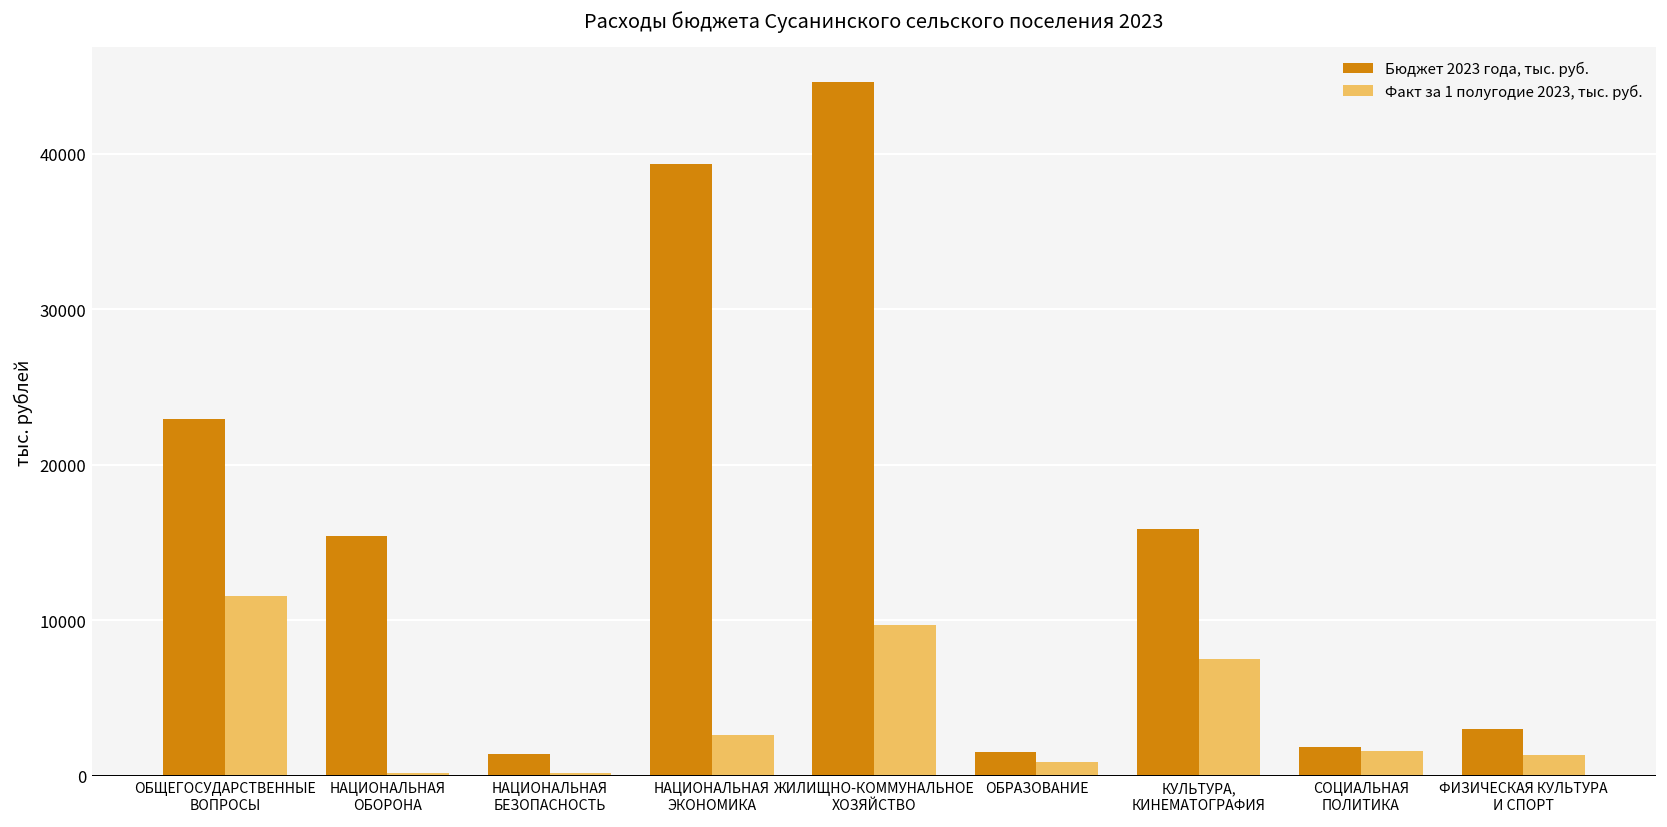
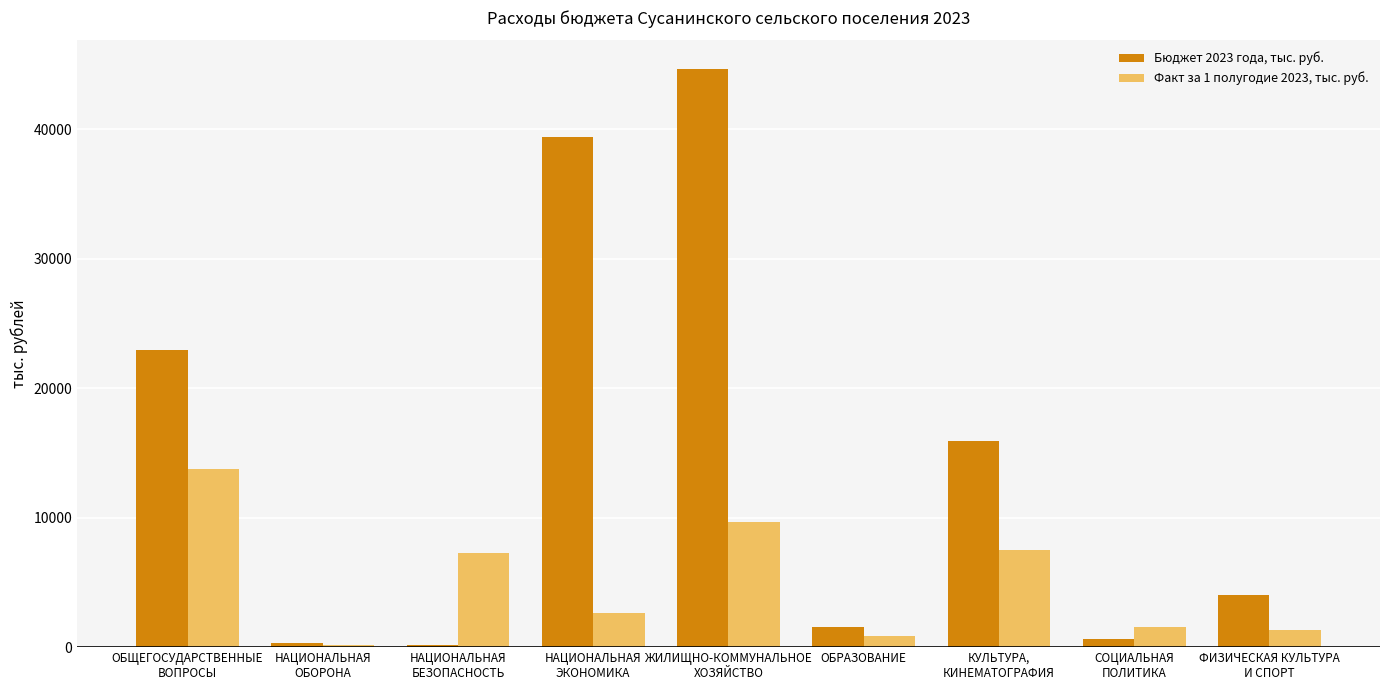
  {
    "Бюджет 2023 года, тыс. руб.": {
      "ОБЩЕГОСУДАРСТВЕННЫЕ ВОПРОСЫ": 22900,
-     "НАЦИОНАЛЬНАЯ ОБОРОНА": 15400,
-     "НАЦИОНАЛЬНАЯ БЕЗОПАСНОСТЬ": 1400,
+     "НАЦИОНАЛЬНАЯ ОБОРОНА": 300,
+     "НАЦИОНАЛЬНАЯ БЕЗОПАСНОСТЬ": 200,
      "НАЦИОНАЛЬНАЯ ЭКОНОМИКА": 39400,
      "ЖИЛИЩНО-КОММУНАЛЬНОЕ ХОЗЯЙСТВО": 44600,
      "ОБРАЗОВАНИЕ": 1500,
      "КУЛЬТУРА, КИНЕМАТОГРАФИЯ": 15900,
-     "СОЦИАЛЬНАЯ ПОЛИТИКА": 1800,
-     "ФИЗИЧЕСКАЯ КУЛЬТУРА И СПОРТ": 3000
+     "СОЦИАЛЬНАЯ ПОЛИТИКА": 700,
+     "ФИЗИЧЕСКАЯ КУЛЬТУРА И СПОРТ": 4000
    },
    "Факт за 1 полугодие 2023, тыс. руб.": {
-     "ОБЩЕГОСУДАРСТВЕННЫЕ ВОПРОСЫ": 11600,
-     "НАЦИОНАЛЬНАЯ БЕЗОПАСНОСТЬ": 200,
+     "ОБЩЕГОСУДАРСТВЕННЫЕ ВОПРОСЫ": 13800,
+     "НАЦИОНАЛЬНАЯ БЕЗОПАСНОСТЬ": 7300,
      "НАЦИОНАЛЬНАЯ ЭКОНОМИКА": 2600,
      "ЖИЛИЩНО-КОММУНАЛЬНОЕ ХОЗЯЙСТВО": 9700,
      "ОБРАЗОВАНИЕ": 800,
      "КУЛЬТУРА, КИНЕМАТОГРАФИЯ": 7500,
      "СОЦИАЛЬНАЯ ПОЛИТИКА": 1600,
      "ФИЗИЧЕСКАЯ КУЛЬТУРА И СПОРТ": 1300
    }
  }
